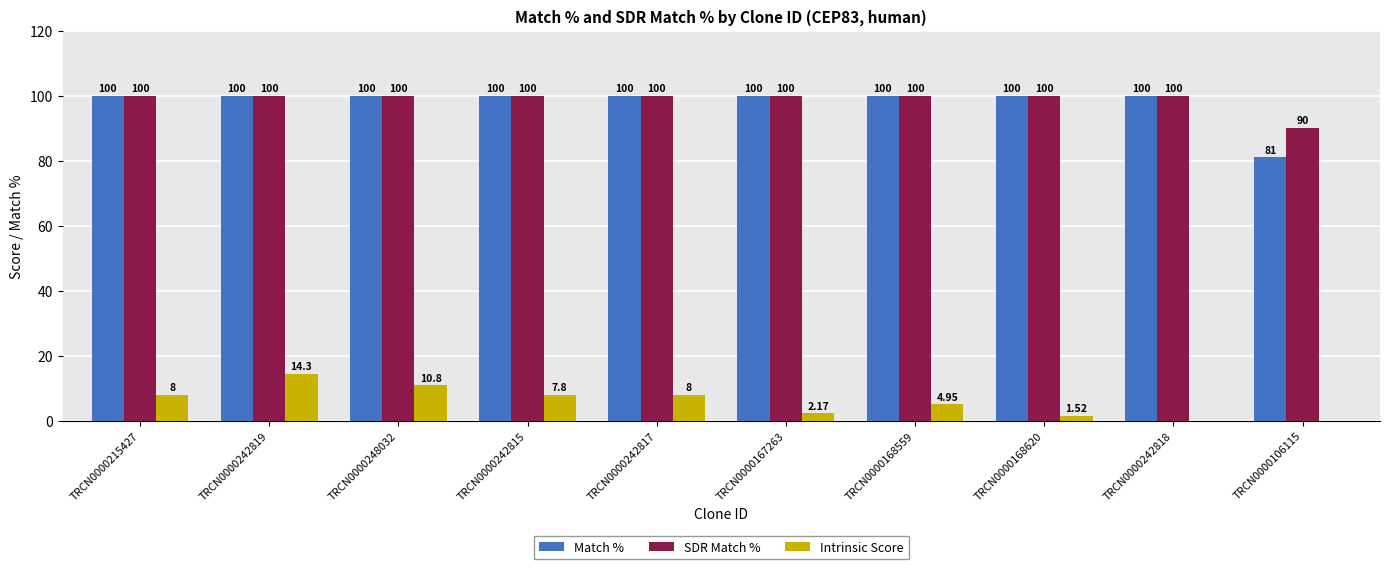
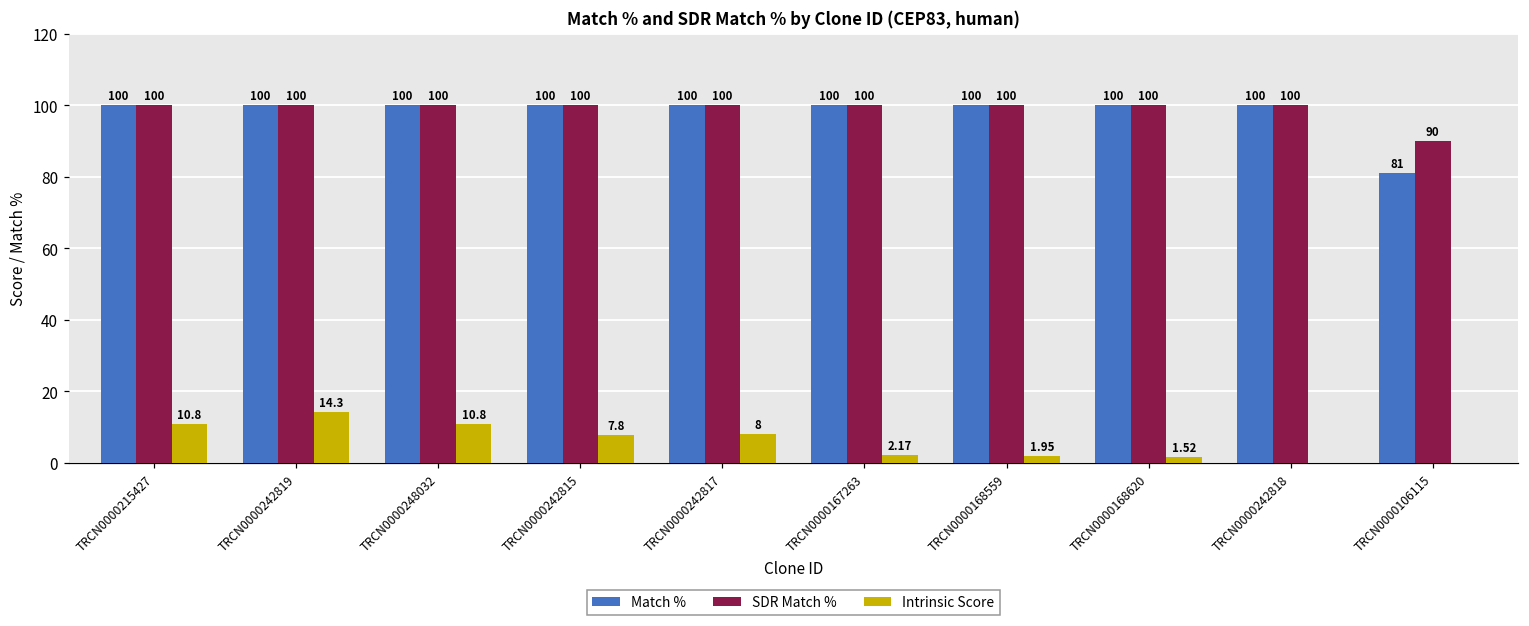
  {
    "Match %": {
      "TRCN0000215427": 100,
      "TRCN0000242819": 100,
      "TRCN0000248032": 100,
      "TRCN0000242815": 100,
      "TRCN0000242817": 100,
      "TRCN0000167263": 100,
      "TRCN0000168559": 100,
      "TRCN0000168620": 100,
      "TRCN0000242818": 100,
      "TRCN0000106115": 81
    },
    "SDR Match %": {
      "TRCN0000215427": 100,
      "TRCN0000242819": 100,
      "TRCN0000248032": 100,
      "TRCN0000242815": 100,
      "TRCN0000242817": 100,
      "TRCN0000167263": 100,
      "TRCN0000168559": 100,
      "TRCN0000168620": 100,
      "TRCN0000242818": 100,
      "TRCN0000106115": 90
    },
    "Intrinsic Score": {
-     "TRCN0000215427": 8,
+     "TRCN0000215427": 10.8,
      "TRCN0000242819": 14.3,
      "TRCN0000248032": 10.8,
      "TRCN0000242815": 7.8,
      "TRCN0000242817": 8,
      "TRCN0000167263": 2.17,
-     "TRCN0000168559": 4.95,
+     "TRCN0000168559": 1.95,
      "TRCN0000168620": 1.52
    }
  }
